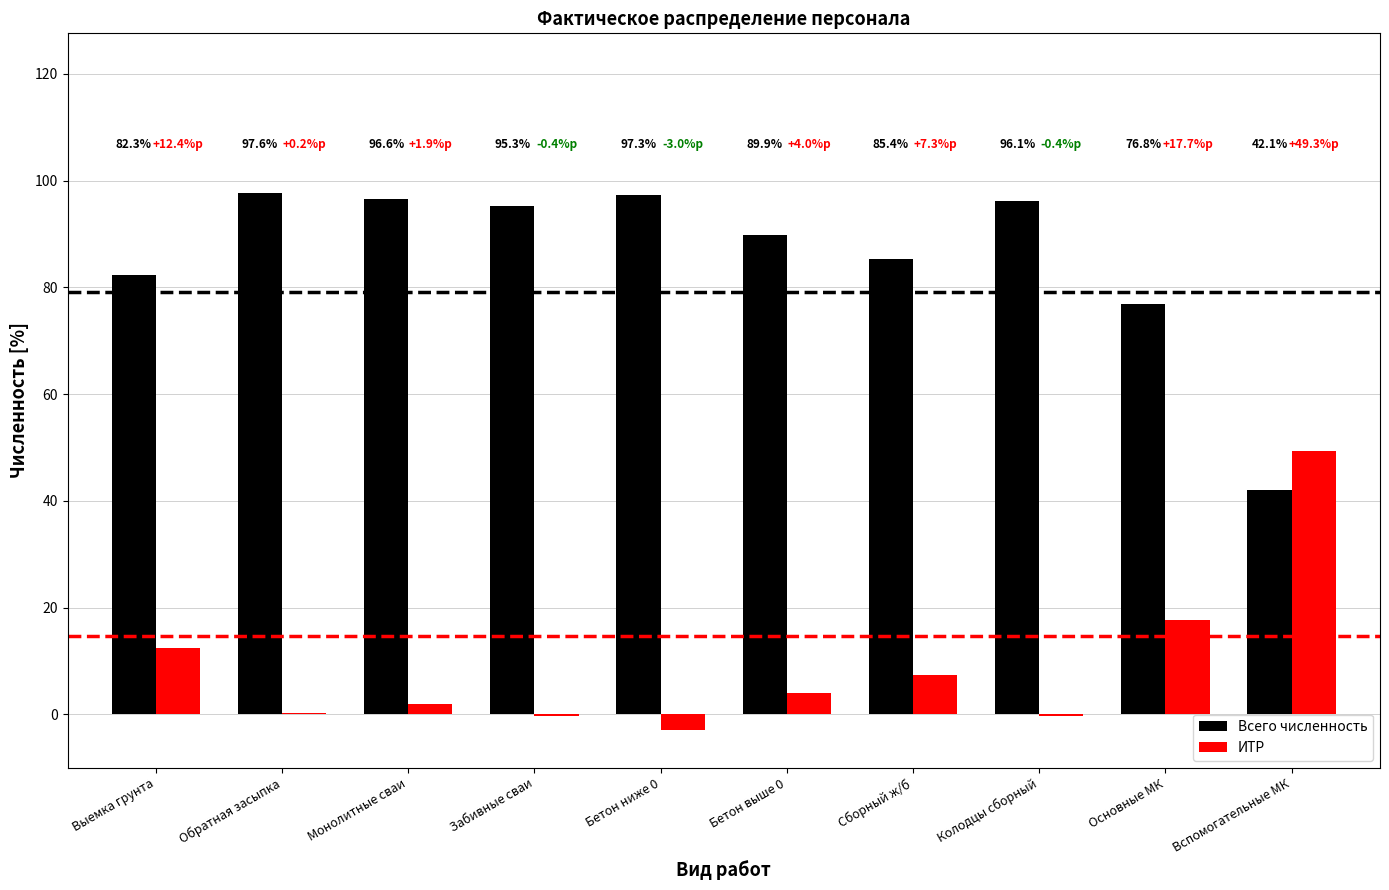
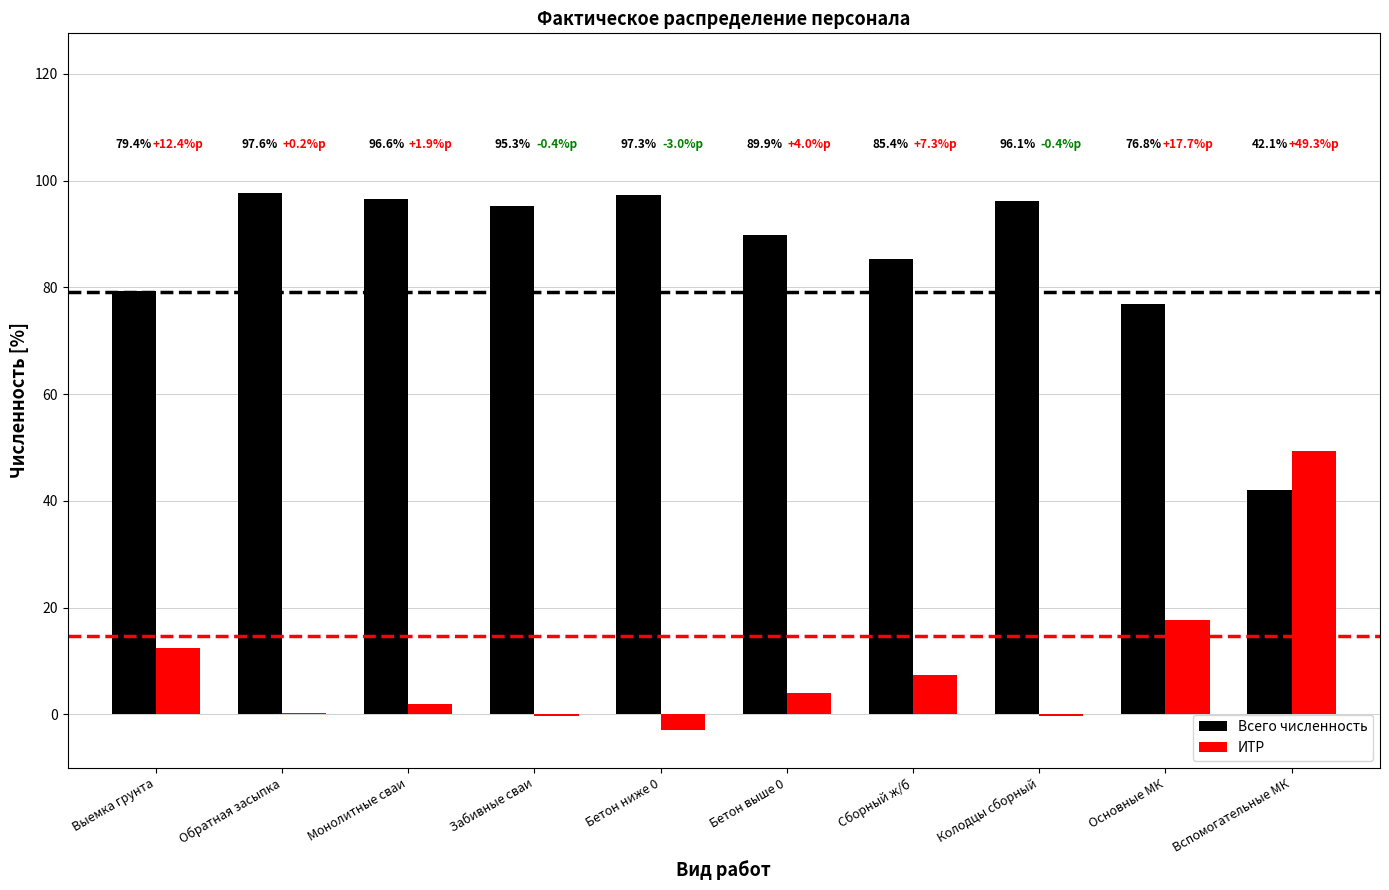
  {
    "Всего численность": {
-     "Выемка грунта": "82.3%"
+     "Выемка грунта": "79.4%"
    },
    "ИТР": {
      "Выемка грунта": "12",
      "Монолитные сваи": "2",
      "Бетон ниже 0": "-3",
      "Бетон выше 0": "4",
      "Сборный ж/б": "7",
      "Основные МК": "18",
      "Вспомогательные МК": "49"
    }
  }
